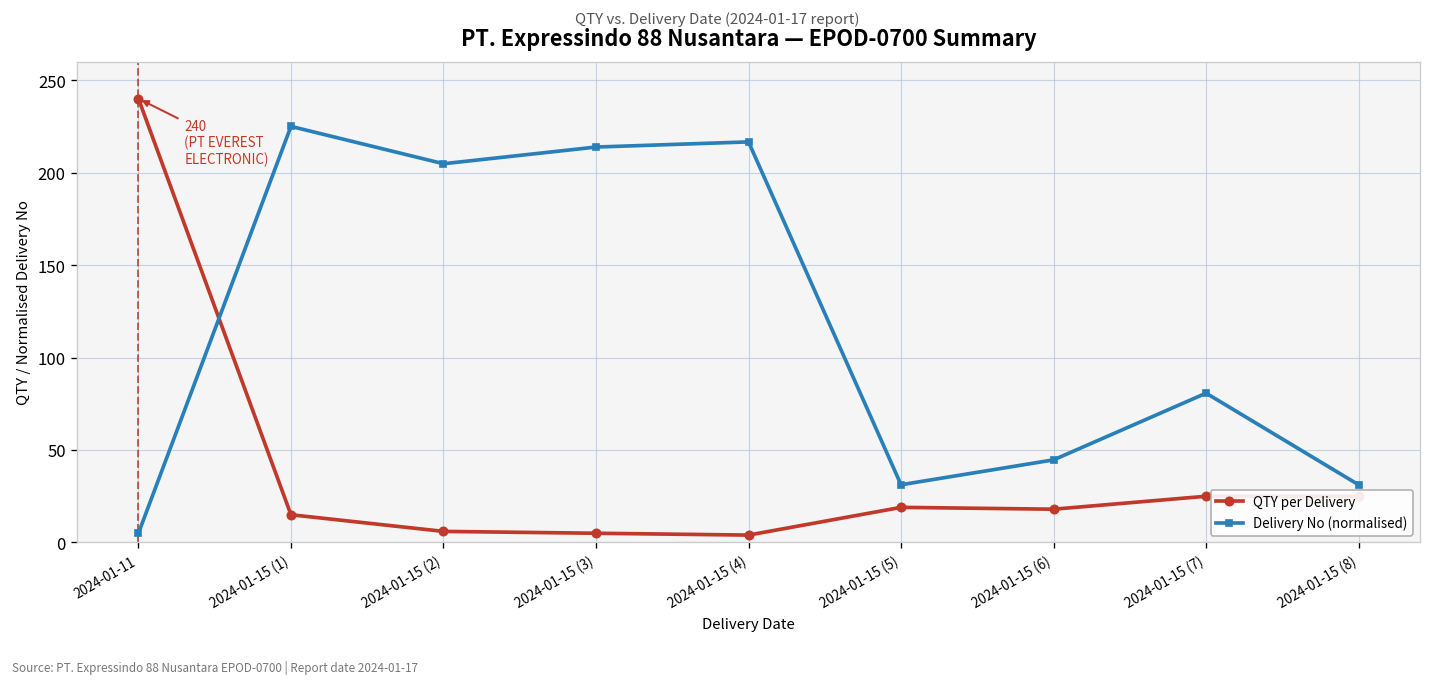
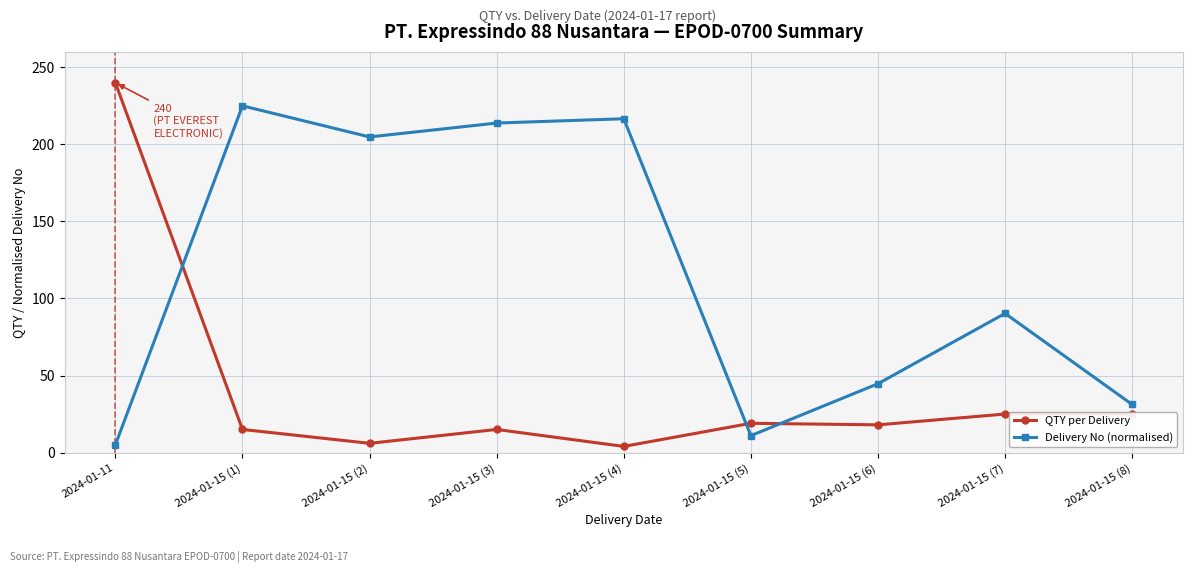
  {
    "QTY per Delivery": {
      "2024-01-15 (1)": 15,
      "2024-01-15 (2)": 6,
-     "2024-01-15 (3)": 5,
+     "2024-01-15 (3)": 15,
      "2024-01-15 (4)": 4,
      "2024-01-15 (5)": 19,
      "2024-01-15 (6)": 18,
      "2024-01-15 (7)": 25
    },
    "Delivery No (normalised)": {
      "2024-01-11": 5,
      "2024-01-15 (1)": 225,
      "2024-01-15 (2)": 205,
      "2024-01-15 (3)": 214,
      "2024-01-15 (4)": 217,
-     "2024-01-15 (5)": 31,
+     "2024-01-15 (5)": 11,
      "2024-01-15 (6)": 45,
-     "2024-01-15 (7)": 81,
+     "2024-01-15 (7)": 90,
      "2024-01-15 (8)": 31
    }
  }
